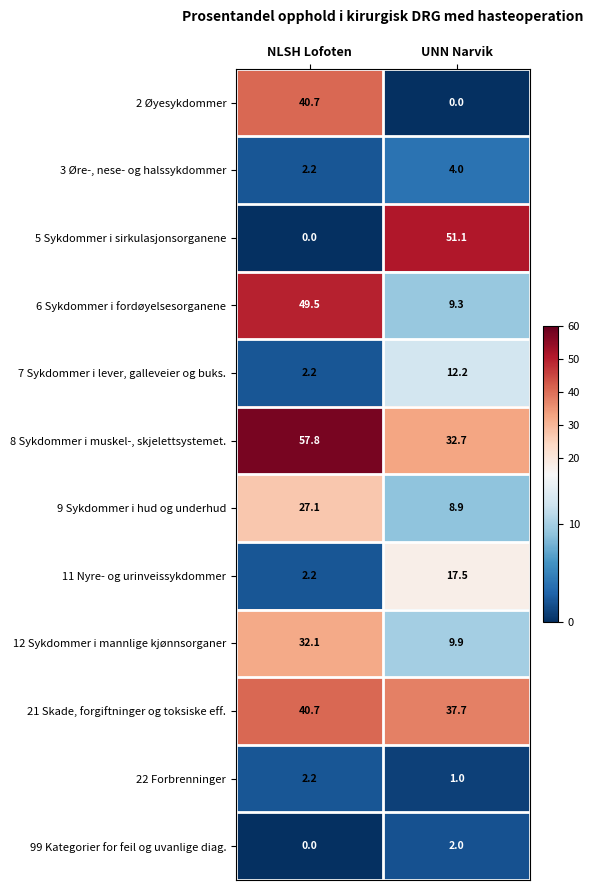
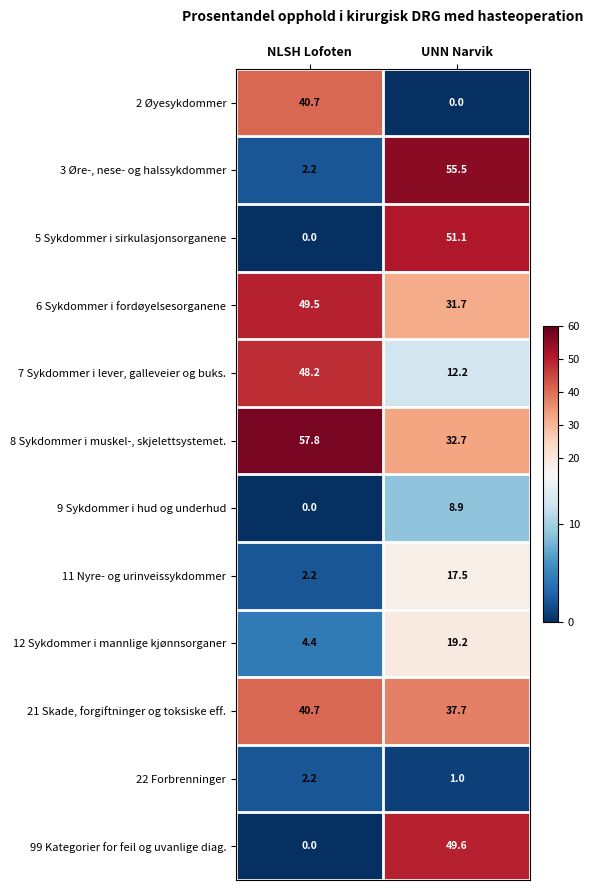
  {
    "2 Øyesykdommer": {
      "NLSH Lofoten": 40.7,
      "UNN Narvik": 0.0
    },
    "3 Øre-, nese- og halssykdommer": {
      "NLSH Lofoten": 2.2,
-     "UNN Narvik": 4.0
+     "UNN Narvik": 55.5
    },
    "5 Sykdommer i sirkulasjonsorganene": {
      "NLSH Lofoten": 0.0,
      "UNN Narvik": 51.1
    },
    "6 Sykdommer i fordøyelsesorganene": {
      "NLSH Lofoten": 49.5,
-     "UNN Narvik": 9.3
+     "UNN Narvik": 31.7
    },
    "7 Sykdommer i lever, galleveier og buks.": {
-     "NLSH Lofoten": 2.2,
+     "NLSH Lofoten": 48.2,
      "UNN Narvik": 12.2
    },
    "8 Sykdommer i muskel-, skjelettsystemet.": {
      "NLSH Lofoten": 57.8,
      "UNN Narvik": 32.7
    },
    "9 Sykdommer i hud og underhud": {
-     "NLSH Lofoten": 27.1,
+     "NLSH Lofoten": 0.0,
      "UNN Narvik": 8.9
    },
    "11 Nyre- og urinveissykdommer": {
      "NLSH Lofoten": 2.2,
      "UNN Narvik": 17.5
    },
    "12 Sykdommer i mannlige kjønnsorganer": {
-     "NLSH Lofoten": 32.1,
-     "UNN Narvik": 9.9
+     "NLSH Lofoten": 4.4,
+     "UNN Narvik": 19.2
    },
    "21 Skade, forgiftninger og toksiske eff.": {
      "NLSH Lofoten": 40.7,
      "UNN Narvik": 37.7
    },
    "22 Forbrenninger": {
      "NLSH Lofoten": 2.2,
      "UNN Narvik": 1.0
    },
    "99 Kategorier for feil og uvanlige diag.": {
      "NLSH Lofoten": 0.0,
-     "UNN Narvik": 2.0
+     "UNN Narvik": 49.6
    }
  }
